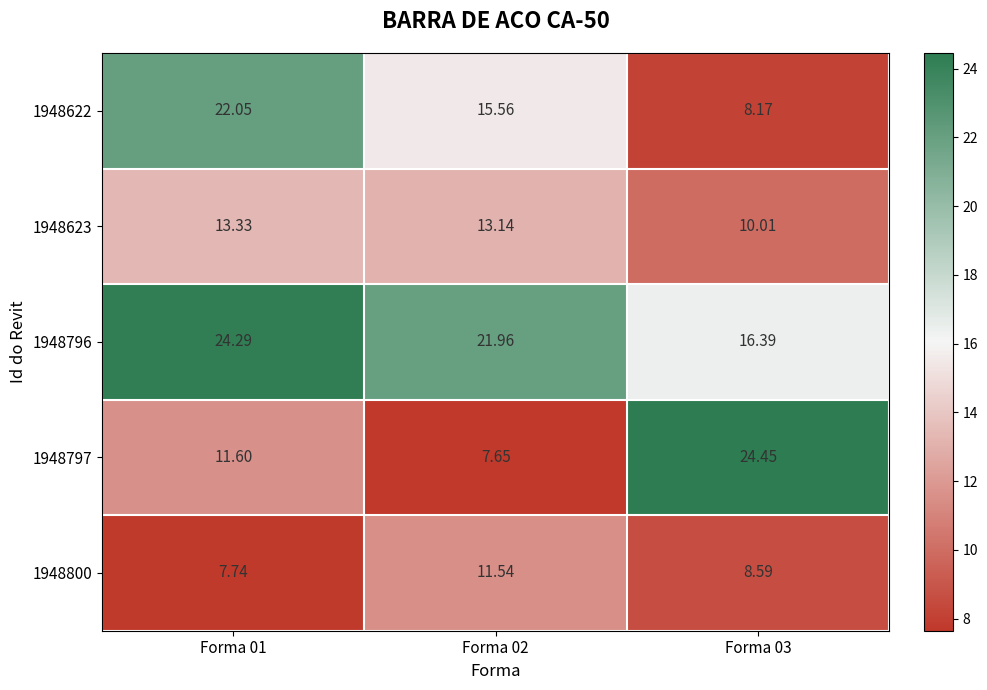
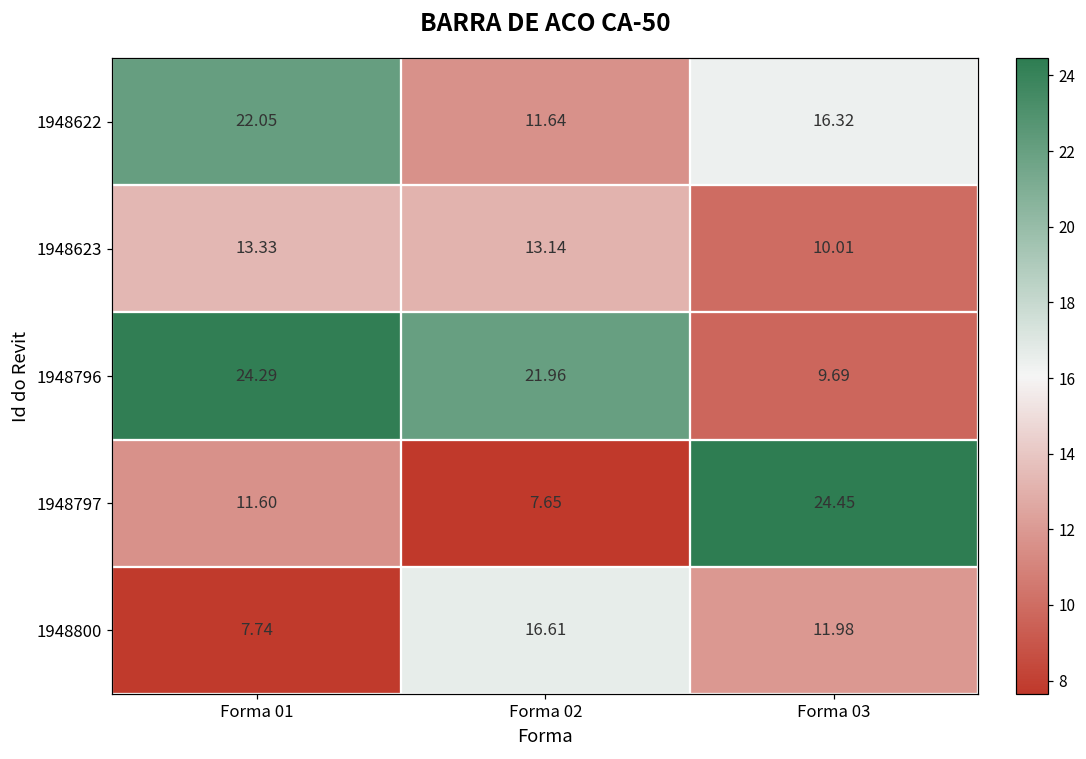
  {
    "1948622": {
      "Forma 01": 22.05,
-     "Forma 02": 15.56,
-     "Forma 03": 8.17
+     "Forma 02": 11.64,
+     "Forma 03": 16.32
    },
    "1948623": {
      "Forma 01": 13.33,
      "Forma 02": 13.14,
      "Forma 03": 10.01
    },
    "1948796": {
      "Forma 01": 24.29,
      "Forma 02": 21.96,
-     "Forma 03": 16.39
+     "Forma 03": 9.69
    },
    "1948797": {
      "Forma 01": 11.60,
      "Forma 02": 7.65,
      "Forma 03": 24.45
    },
    "1948800": {
      "Forma 01": 7.74,
-     "Forma 02": 11.54,
-     "Forma 03": 8.59
+     "Forma 02": 16.61,
+     "Forma 03": 11.98
    }
  }
